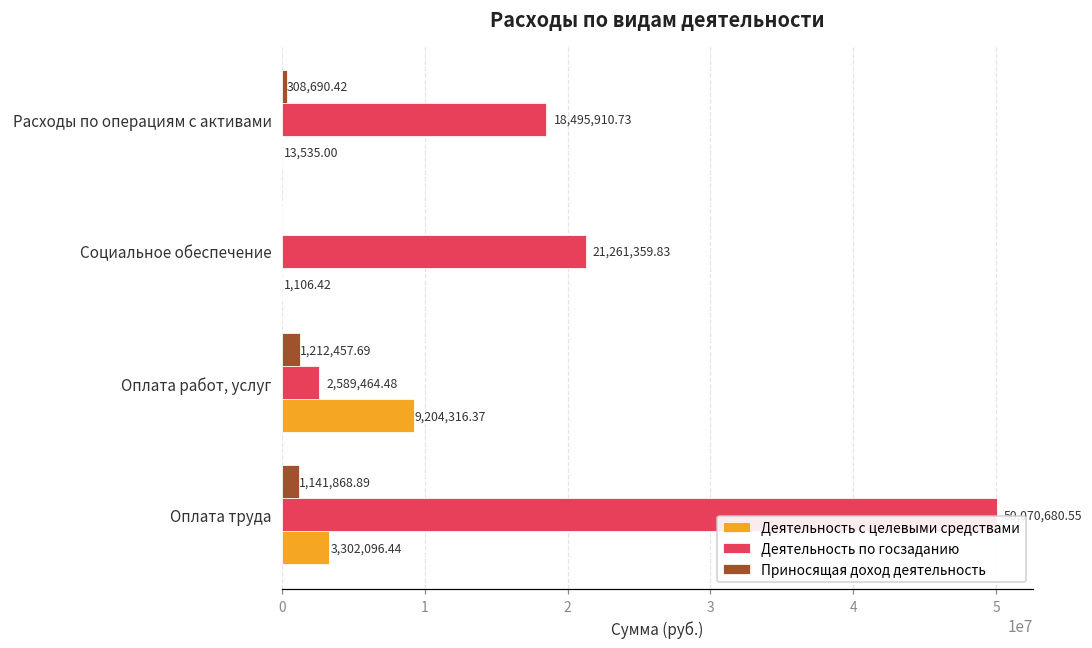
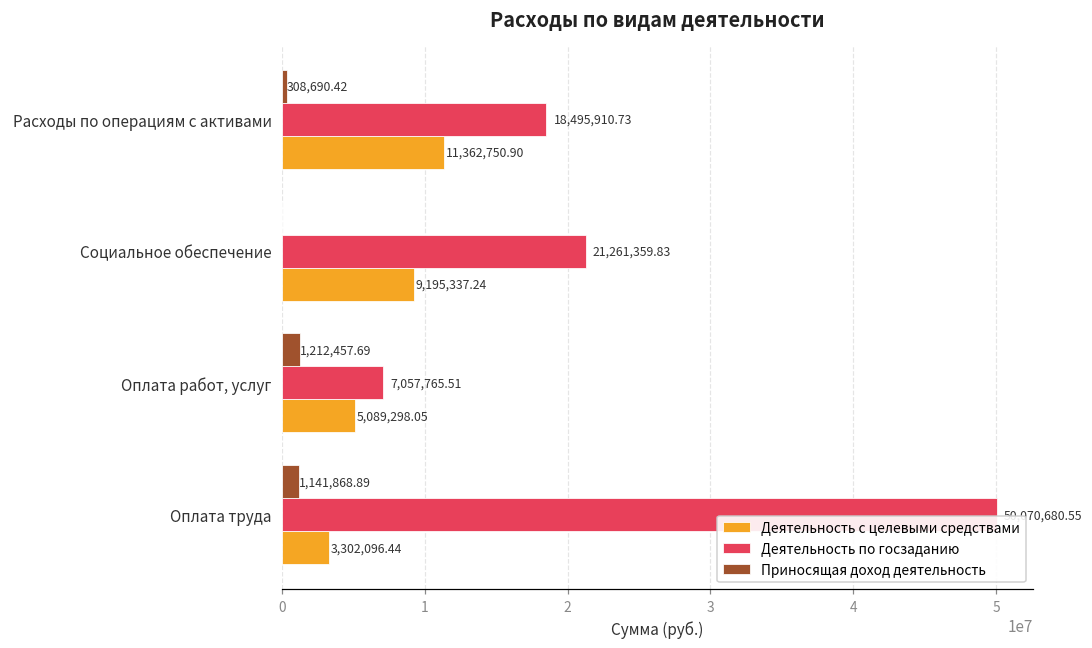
  {
    "Деятельность с целевыми средствами": {
-     "Расходы по операциям с активами": "13,535.00",
-     "Социальное обеспечение": "1,106.42",
-     "Оплата работ, услуг": "9,204,316.37",
+     "Расходы по операциям с активами": "11,362,750.90",
+     "Социальное обеспечение": "9,195,337.24",
+     "Оплата работ, услуг": "5,089,298.05",
      "Оплата труда": "3,302,096.44"
    },
    "Деятельность по госзаданию": {
      "Расходы по операциям с активами": "18,495,910.73",
      "Социальное обеспечение": "21,261,359.83",
-     "Оплата работ, услуг": "2,589,464.48"
+     "Оплата работ, услуг": "7,057,765.51"
    },
    "Приносящая доход деятельность": {
      "Расходы по операциям с активами": "308,690.42",
      "Оплата работ, услуг": "1,212,457.69",
      "Оплата труда": "1,141,868.89"
    }
  }
